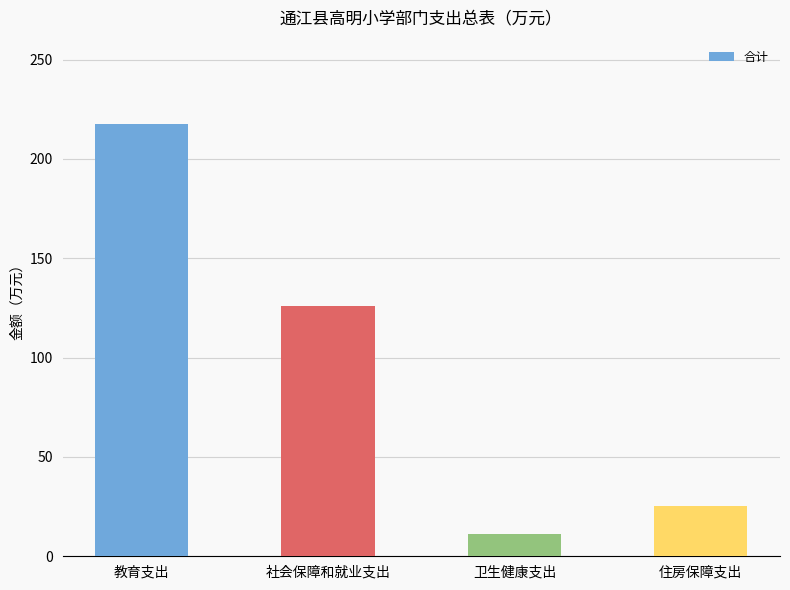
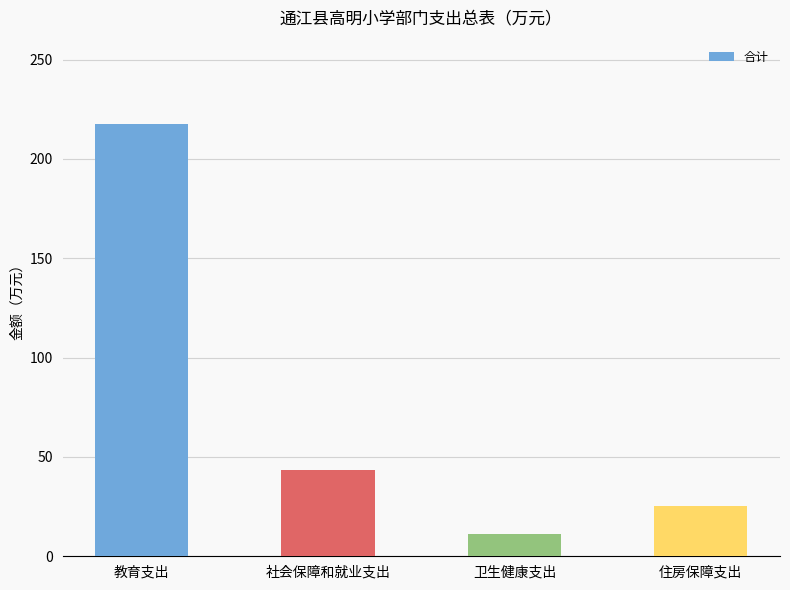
  {
    "教育支出": 218,
-   "社会保障和就业支出": 126,
+   "社会保障和就业支出": 44,
    "卫生健康支出": 11,
    "住房保障支出": 25
  }
